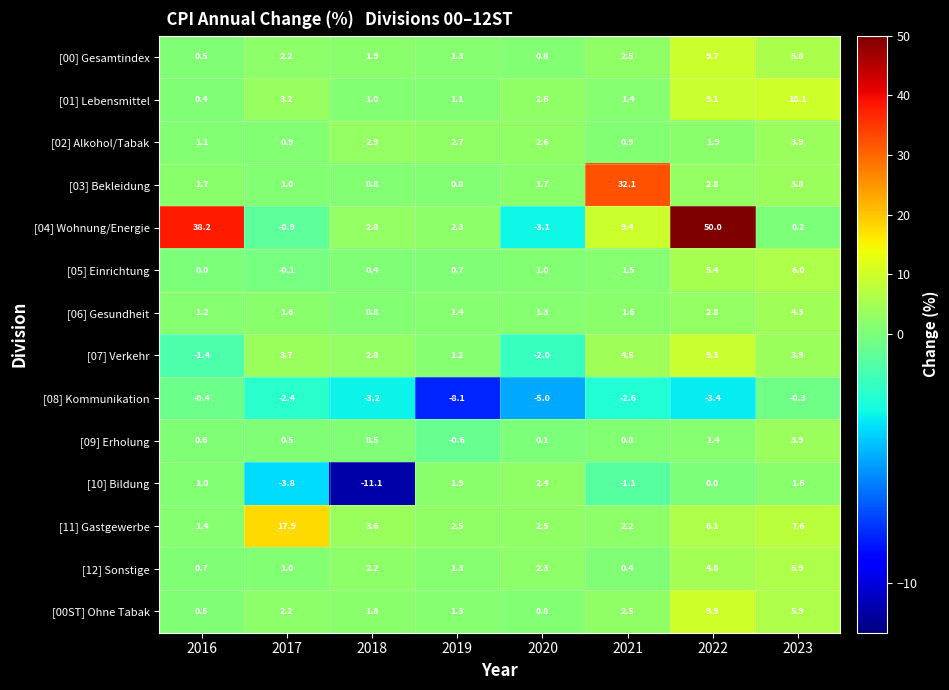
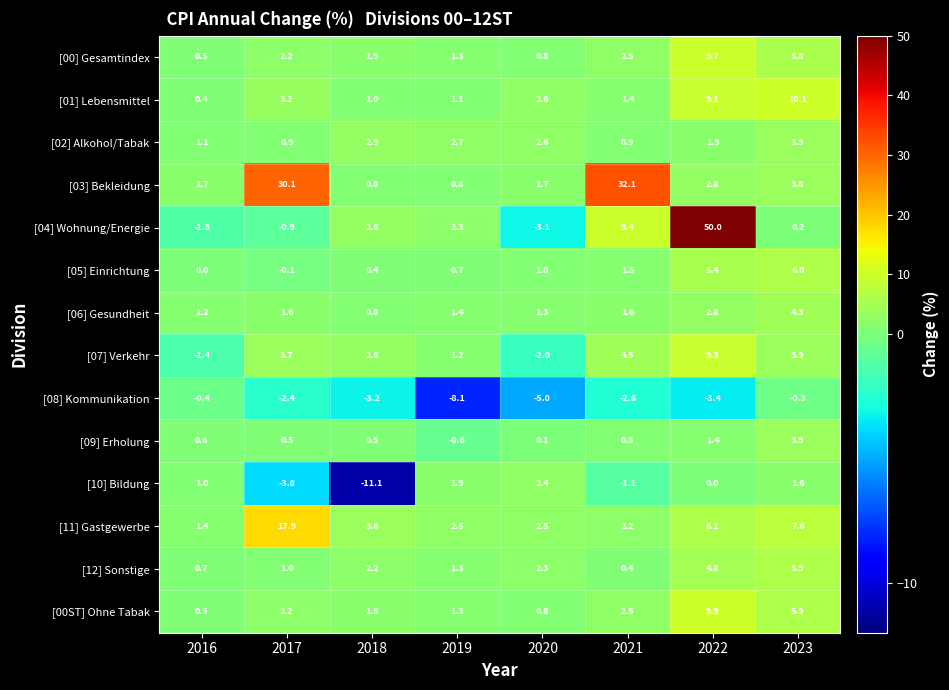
  {
    "[00] Gesamtindex": {
      "2016": 0.5,
      "2017": 2.2,
      "2018": 1.9,
      "2019": 1.3,
      "2020": 0.8,
      "2021": 2.5,
      "2022": 9.7,
      "2023": 5.8
    },
    "[01] Lebensmittel": {
      "2016": 0.4,
      "2017": 3.2,
      "2018": 1.0,
      "2019": 1.1,
      "2020": 2.6,
      "2021": 1.4,
      "2022": 9.1,
      "2023": 10.1
    },
    "[02] Alkohol/Tabak": {
      "2016": 1.1,
      "2017": 0.9,
      "2018": 2.9,
      "2019": 2.7,
      "2020": 2.6,
      "2021": 0.9,
      "2022": 1.9,
      "2023": 3.9
    },
    "[03] Bekleidung": {
      "2016": 1.7,
-     "2017": 1.0,
+     "2017": 30.1,
      "2018": 0.8,
      "2019": 0.8,
      "2020": 1.7,
      "2021": 32.1,
      "2022": 2.8,
      "2023": 3.8
    },
    "[04] Wohnung/Energie": {
-     "2016": 38.2,
+     "2016": -1.3,
      "2017": -0.9,
      "2018": 2.8,
      "2019": 2.3,
      "2020": -3.1,
      "2021": 9.4,
      "2022": 50.0,
      "2023": 0.2
    },
    "[05] Einrichtung": {
      "2016": 0.0,
      "2017": -0.1,
      "2018": 0.4,
      "2019": 0.7,
      "2020": 1.0,
      "2021": 1.5,
      "2022": 5.4,
      "2023": 6.0
    },
    "[06] Gesundheit": {
      "2016": 1.2,
      "2017": 1.6,
      "2018": 0.8,
      "2019": 1.4,
      "2020": 1.3,
      "2021": 1.6,
      "2022": 2.8,
      "2023": 4.3
    },
    "[07] Verkehr": {
      "2016": -1.4,
      "2017": 3.7,
      "2018": 2.8,
      "2019": 1.2,
      "2020": -2.0,
      "2021": 4.5,
      "2022": 9.3,
      "2023": 3.9
    },
    "[08] Kommunikation": {
      "2016": -0.4,
      "2017": -2.4,
      "2018": -3.2,
      "2019": -8.1,
      "2020": -5.0,
      "2021": -2.6,
      "2022": -3.4,
      "2023": -0.3
    },
    "[09] Erholung": {
      "2016": 0.6,
      "2017": 0.5,
      "2018": 0.5,
      "2019": -0.6,
      "2020": 0.1,
      "2021": 0.8,
      "2022": 1.4,
      "2023": 3.9
    },
    "[10] Bildung": {
      "2016": 1.0,
      "2017": -3.8,
      "2018": -11.1,
      "2019": 1.9,
      "2020": 2.4,
      "2021": -1.1,
      "2022": 0.0,
      "2023": 1.6
    },
    "[11] Gastgewerbe": {
      "2016": 1.4,
      "2017": 17.9,
      "2018": 3.6,
      "2019": 2.5,
      "2020": 2.5,
      "2021": 2.2,
      "2022": 6.1,
      "2023": 7.6
    },
    "[12] Sonstige": {
      "2016": 0.7,
      "2017": 1.0,
      "2018": 2.2,
      "2019": 1.3,
      "2020": 2.3,
      "2021": 0.4,
      "2022": 4.8,
      "2023": 5.9
    },
    "[00ST] Ohne Tabak": {
      "2016": 0.5,
      "2017": 2.2,
      "2018": 1.8,
      "2019": 1.3,
      "2020": 0.8,
      "2021": 2.5,
      "2022": 9.9,
      "2023": 5.9
    }
  }
